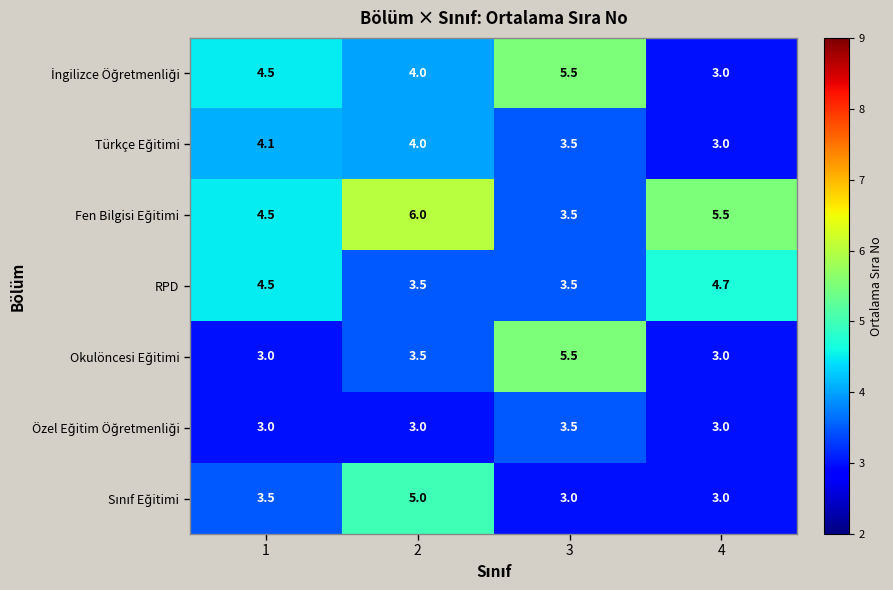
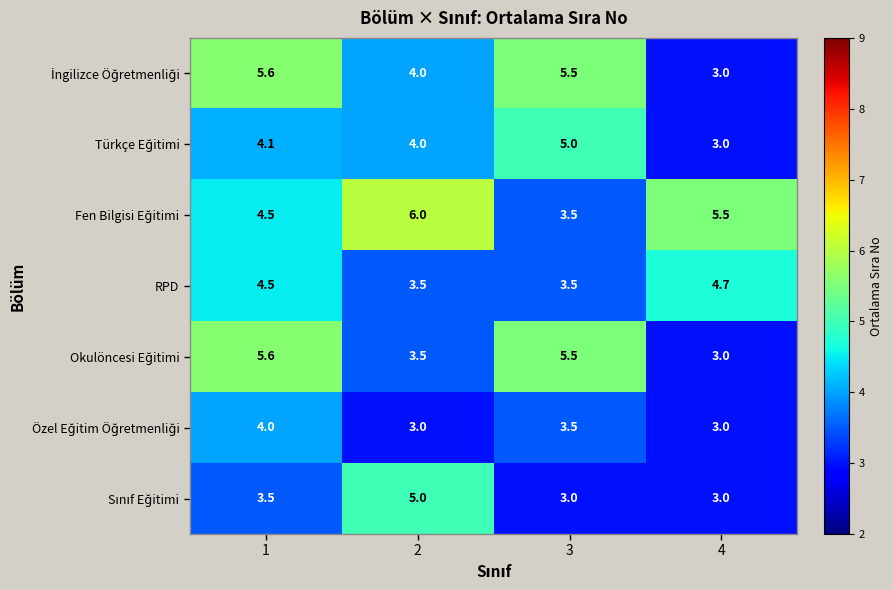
  {
    "İngilizce Öğretmenliği": {
-     "1": 4.5,
+     "1": 5.6,
      "2": 4.0,
      "3": 5.5,
      "4": 3.0
    },
    "Türkçe Eğitimi": {
      "1": 4.1,
      "2": 4.0,
-     "3": 3.5,
+     "3": 5.0,
      "4": 3.0
    },
    "Fen Bilgisi Eğitimi": {
      "1": 4.5,
      "2": 6.0,
      "3": 3.5,
      "4": 5.5
    },
    "RPD": {
      "1": 4.5,
      "2": 3.5,
      "3": 3.5,
      "4": 4.7
    },
    "Okulöncesi Eğitimi": {
-     "1": 3.0,
+     "1": 5.6,
      "2": 3.5,
      "3": 5.5,
      "4": 3.0
    },
    "Özel Eğitim Öğretmenliği": {
-     "1": 3.0,
+     "1": 4.0,
      "2": 3.0,
      "3": 3.5,
      "4": 3.0
    },
    "Sınıf Eğitimi": {
      "1": 3.5,
      "2": 5.0,
      "3": 3.0,
      "4": 3.0
    }
  }
